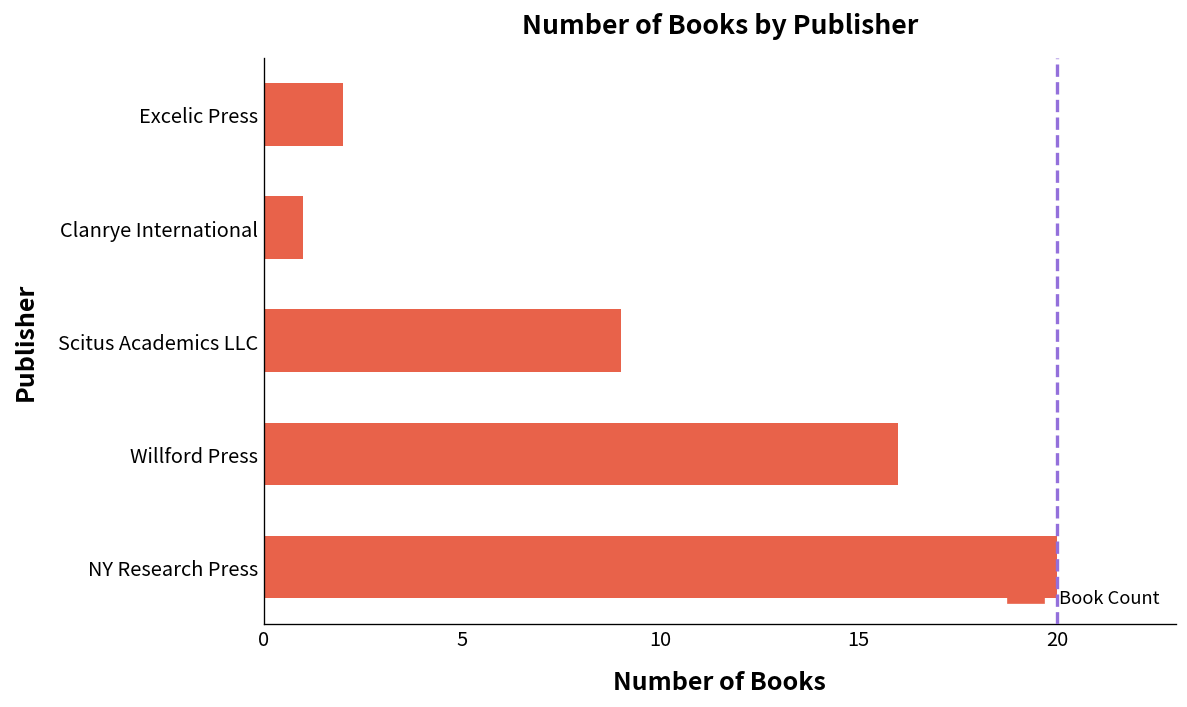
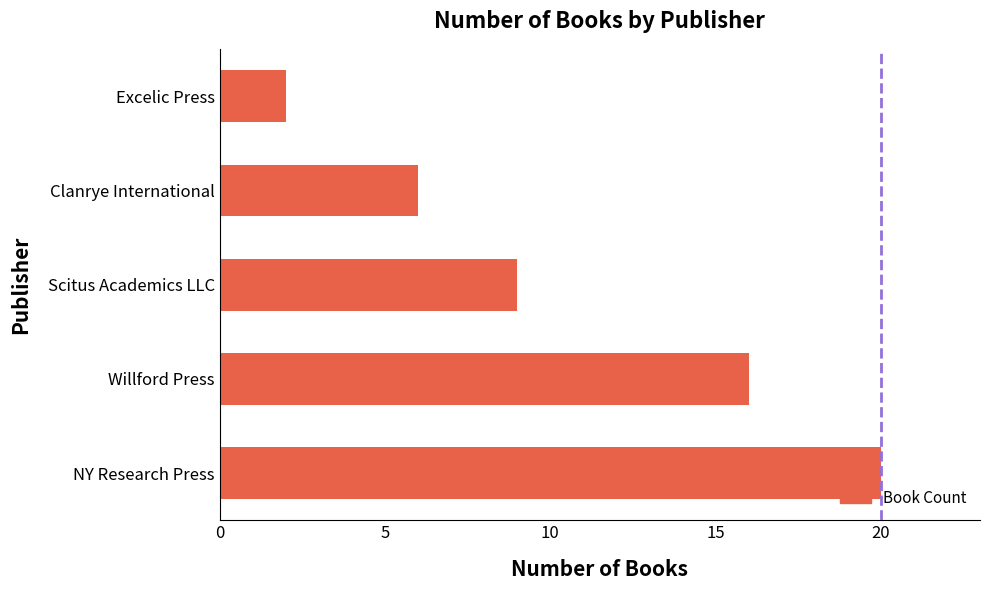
  {
    "Excelic Press": 2,
-   "Clanrye International": 1,
+   "Clanrye International": 6,
    "Scitus Academics LLC": 9,
    "Willford Press": 16,
    "NY Research Press": 20
  }
